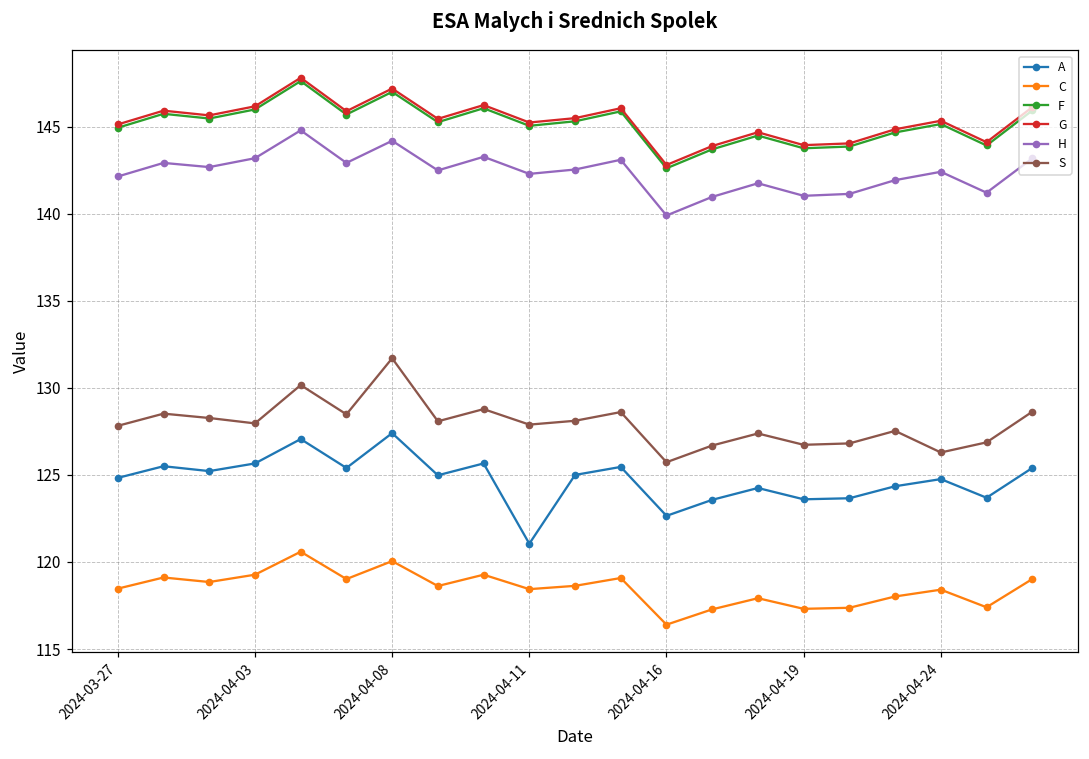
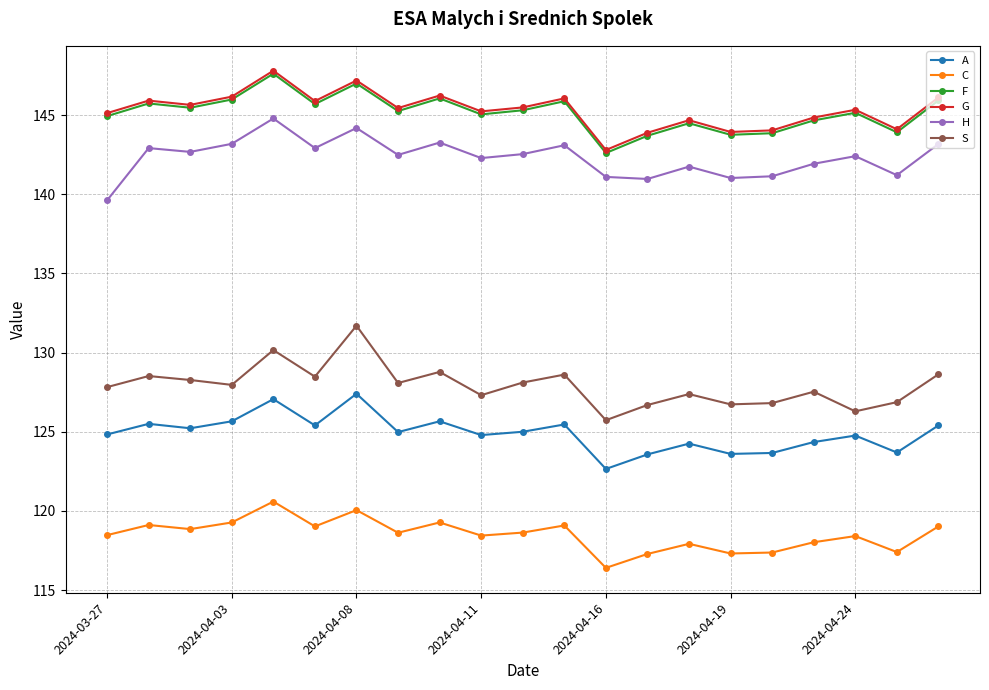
  {
    "A": {
      "2024-03-27": 124.8,
      "2024-04-03": 125.7,
      "2024-04-08": 127.4,
-     "2024-04-11": 121.1,
+     "2024-04-11": 124.8,
      "2024-04-16": 122.7,
      "2024-04-19": 123.6,
      "2024-04-24": 124.8
    },
    "C": {
      "2024-03-27": 118.5,
      "2024-04-03": 119.3,
      "2024-04-08": 120.1,
      "2024-04-11": 118.4,
      "2024-04-16": 116.4,
      "2024-04-19": 117.3,
      "2024-04-24": 118.4
    },
    "F": {
      "2024-03-27": 144.9,
      "2024-04-03": 146.0,
      "2024-04-08": 147.0,
      "2024-04-11": 145.1,
      "2024-04-16": 142.6,
      "2024-04-19": 143.8,
      "2024-04-24": 145.2
    },
    "G": {
      "2024-03-27": 145.1,
      "2024-04-03": 146.2,
      "2024-04-08": 147.2,
      "2024-04-11": 145.2,
      "2024-04-16": 142.8,
      "2024-04-19": 143.9,
      "2024-04-24": 145.3
    },
    "H": {
-     "2024-03-27": 142.1,
+     "2024-03-27": 139.6,
      "2024-04-03": 143.2,
      "2024-04-08": 144.2,
      "2024-04-11": 142.3,
-     "2024-04-16": 139.9,
+     "2024-04-16": 141.1,
      "2024-04-19": 141.0,
      "2024-04-24": 142.4
    },
    "S": {
      "2024-03-27": 127.8,
      "2024-04-03": 128.0,
      "2024-04-08": 131.7,
-     "2024-04-11": 127.9,
+     "2024-04-11": 127.3,
      "2024-04-16": 125.7,
      "2024-04-19": 126.7,
      "2024-04-24": 126.3
    }
  }
